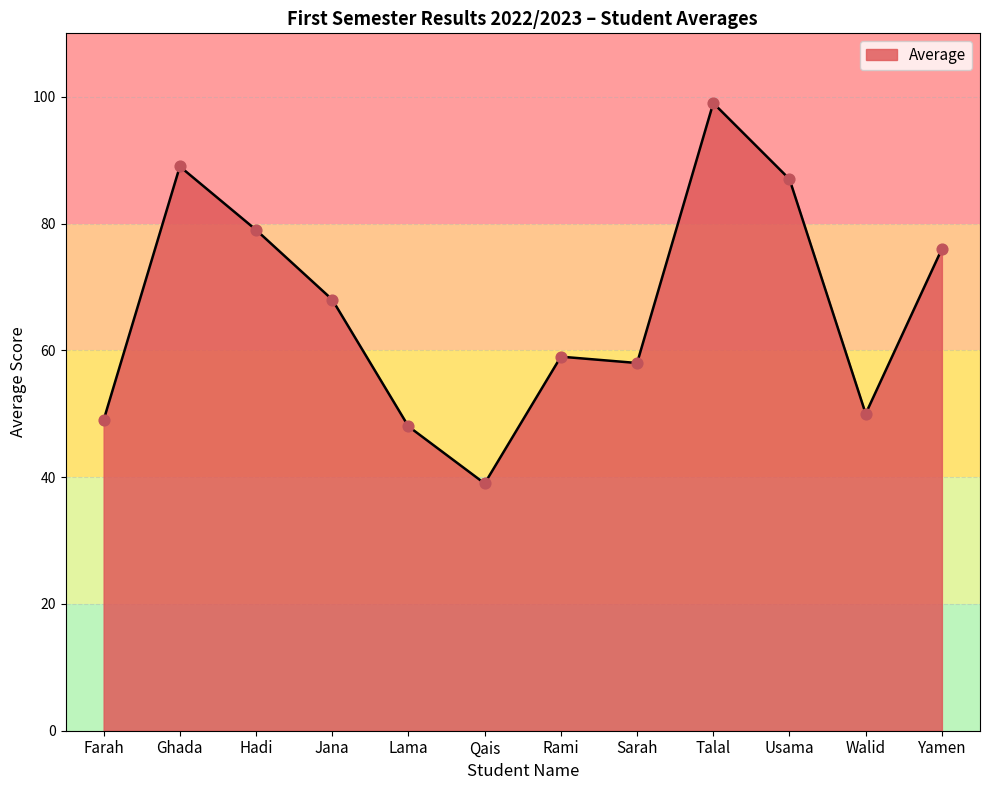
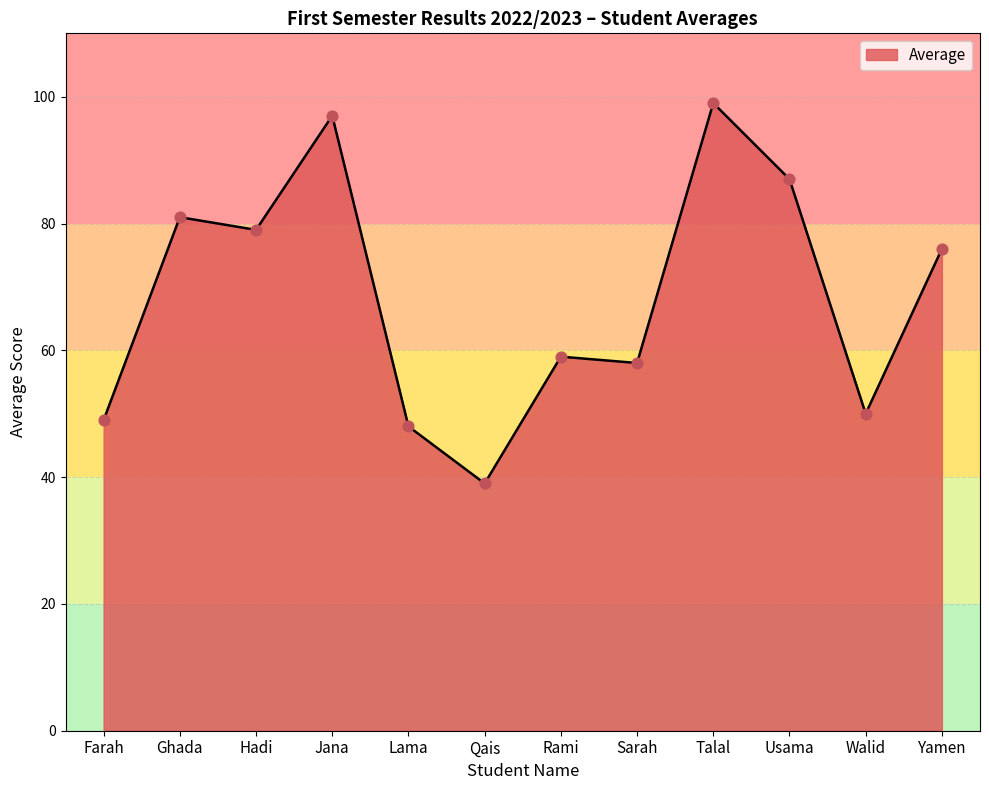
  {
    "Farah": 49,
-   "Ghada": 89,
+   "Ghada": 81,
    "Hadi": 79,
-   "Jana": 68,
+   "Jana": 97,
    "Lama": 48,
    "Qais": 39,
    "Rami": 59,
    "Sarah": 58,
    "Talal": 99,
    "Usama": 87,
    "Walid": 50,
    "Yamen": 76
  }
